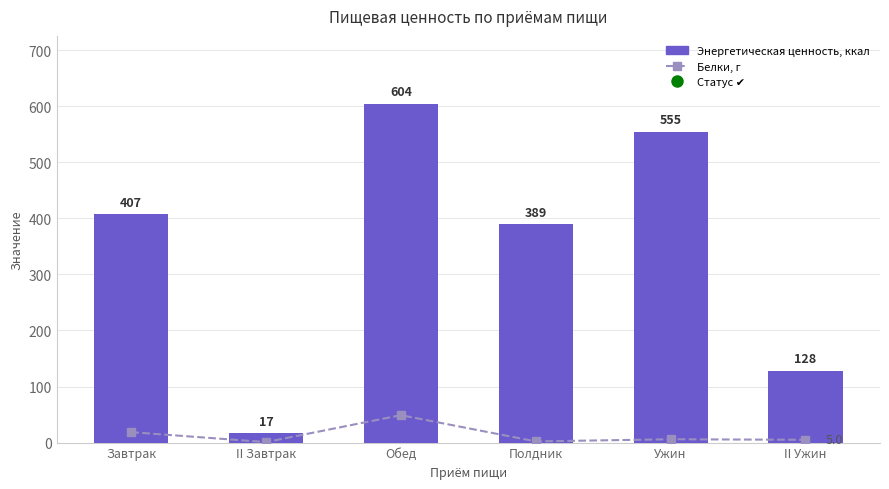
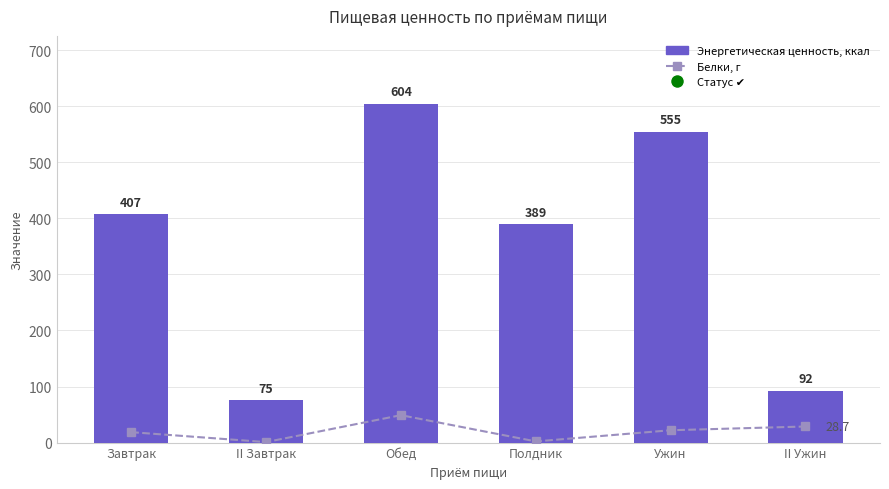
  {
    "Энергетическая ценность, ккал": {
      "Завтрак": 407,
-     "II Завтрак": 17,
+     "II Завтрак": 75,
      "Обед": 604,
      "Полдник": 389,
      "Ужин": 555,
-     "II Ужин": 128
+     "II Ужин": 92
    },
    "Белки, г": {
-     "Ужин": 10,
-     "II Ужин": 5.0
+     "Ужин": 20,
+     "II Ужин": 28.7
    }
  }
